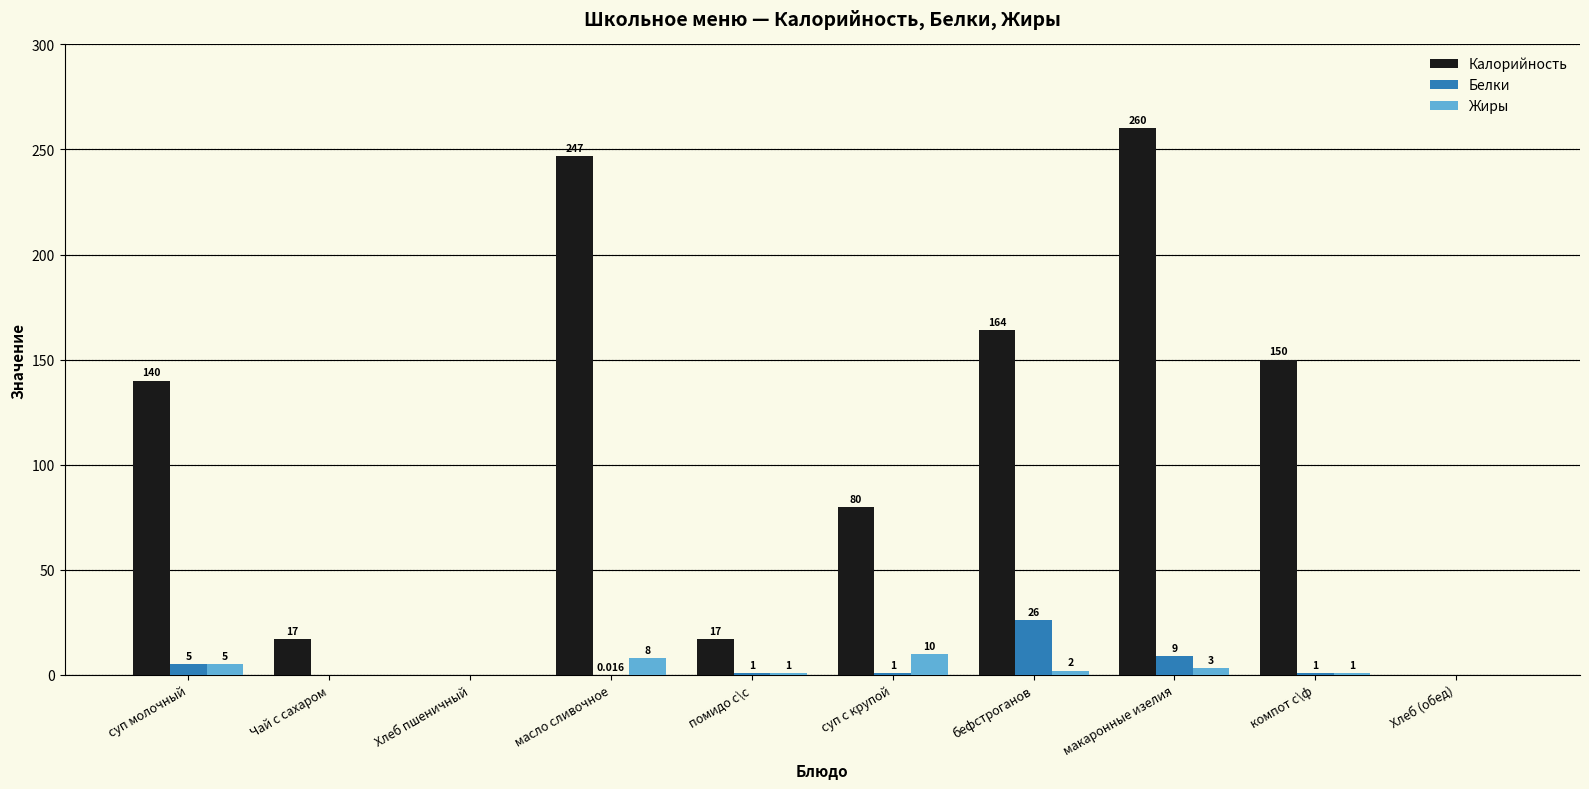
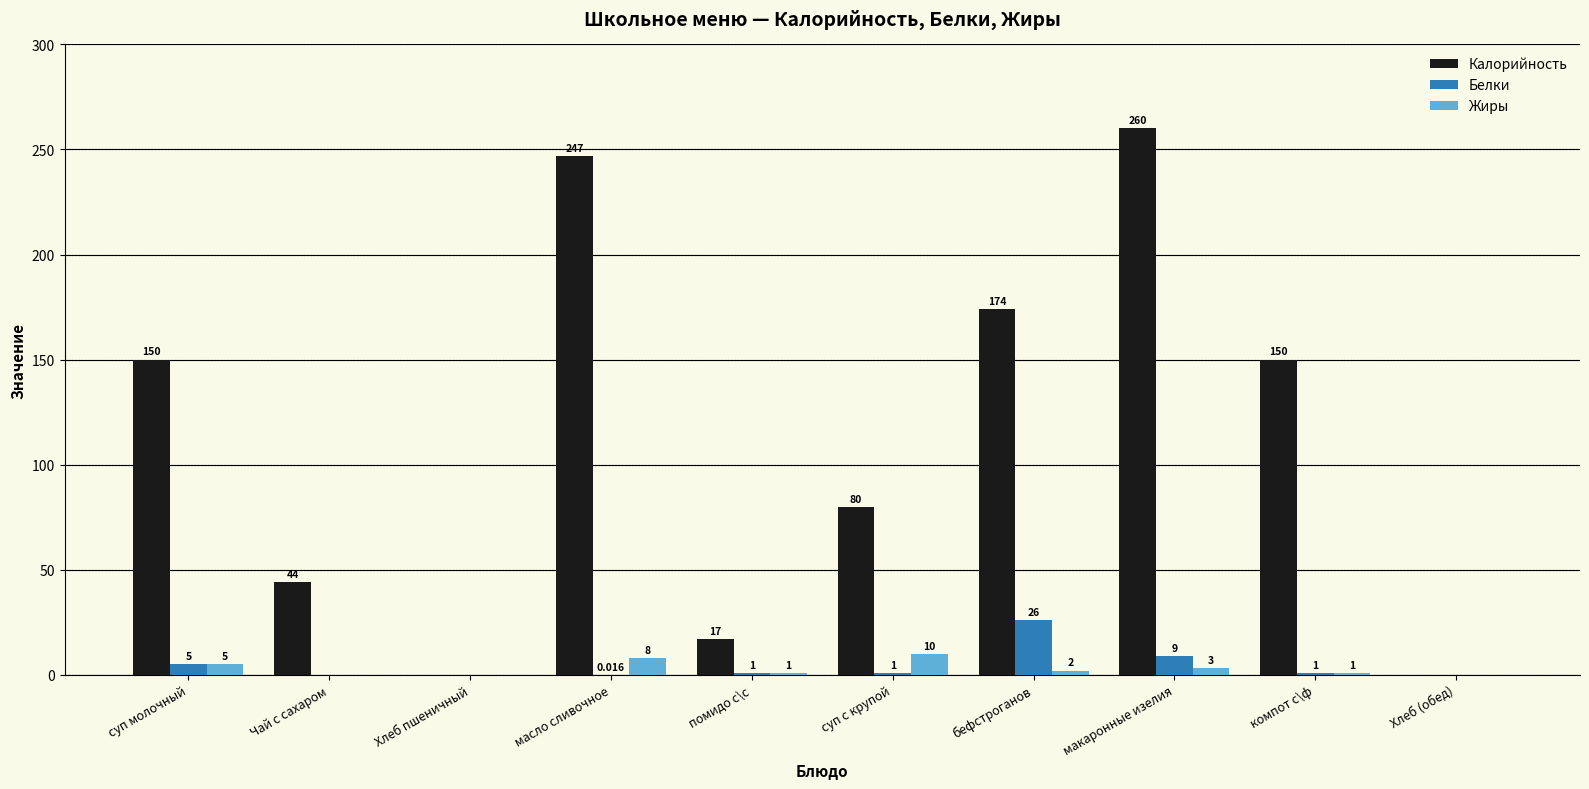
  {
    "Калорийность": {
-     "суп молочный": 140,
-     "Чай с сахаром": 17,
+     "суп молочный": 150,
+     "Чай с сахаром": 44,
      "масло сливочное": 247,
      "помидо с\\с": 17,
      "суп с крупой": 80,
-     "бефстроганов": 164,
+     "бефстроганов": 174,
      "макаронные изелия": 260,
      "компот с\\ф": 150
    },
    "Белки": {
      "суп молочный": 5,
      "масло сливочное": 0.016,
      "помидо с\\с": 1,
      "суп с крупой": 1,
      "бефстроганов": 26,
      "макаронные изелия": 9,
      "компот с\\ф": 1
    },
    "Жиры": {
      "суп молочный": 5,
      "масло сливочное": 8,
      "помидо с\\с": 1,
      "суп с крупой": 10,
      "бефстроганов": 2,
      "макаронные изелия": 3,
      "компот с\\ф": 1
    }
  }
